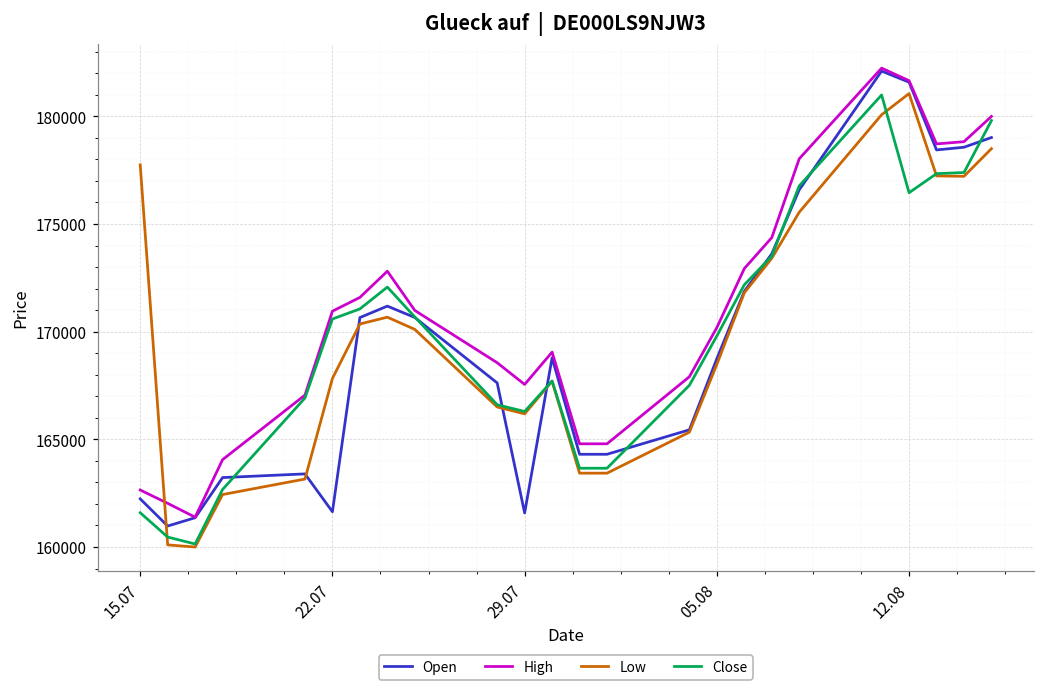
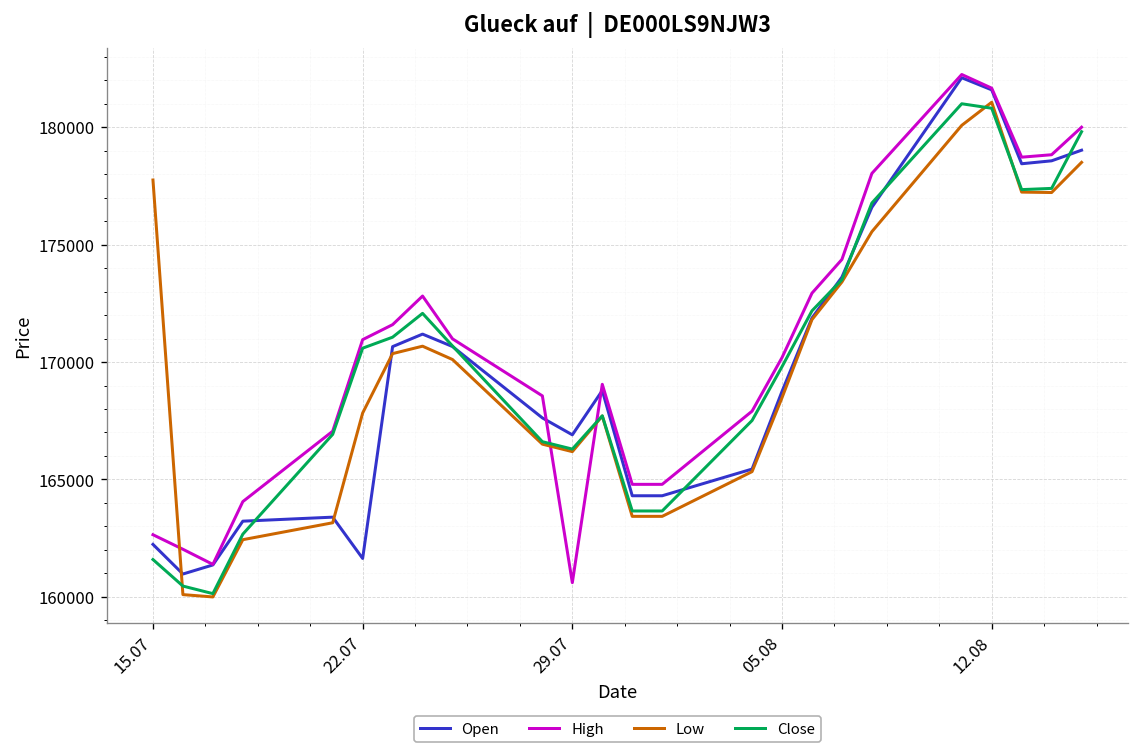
  {
    "Open": {
      "15.07": 162200,
      "22.07": 161600,
-     "29.07": 161600,
+     "29.07": 166900,
      "05.08": 168700
    },
    "High": {
      "15.07": 162600,
      "22.07": 171000,
-     "29.07": 167500,
+     "29.07": 160600,
      "05.08": 170200
    },
    "Low": {
      "15.07": 177700,
      "22.07": 167800,
      "05.08": 168500,
      "12.08": 181100
    },
    "Close": {
      "15.07": 161600,
      "22.07": 170600,
      "05.08": 169800,
-     "12.08": 176500
+     "12.08": 180800
    }
  }
